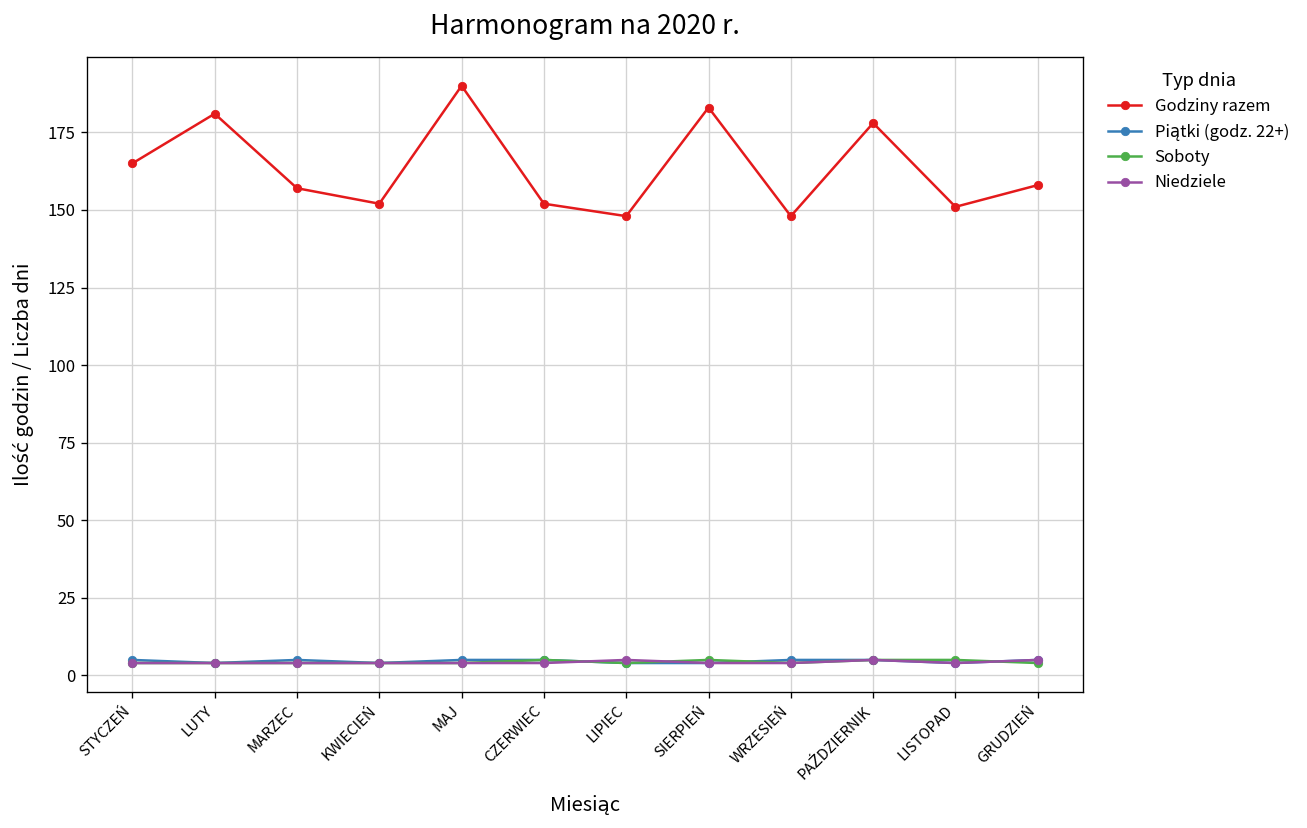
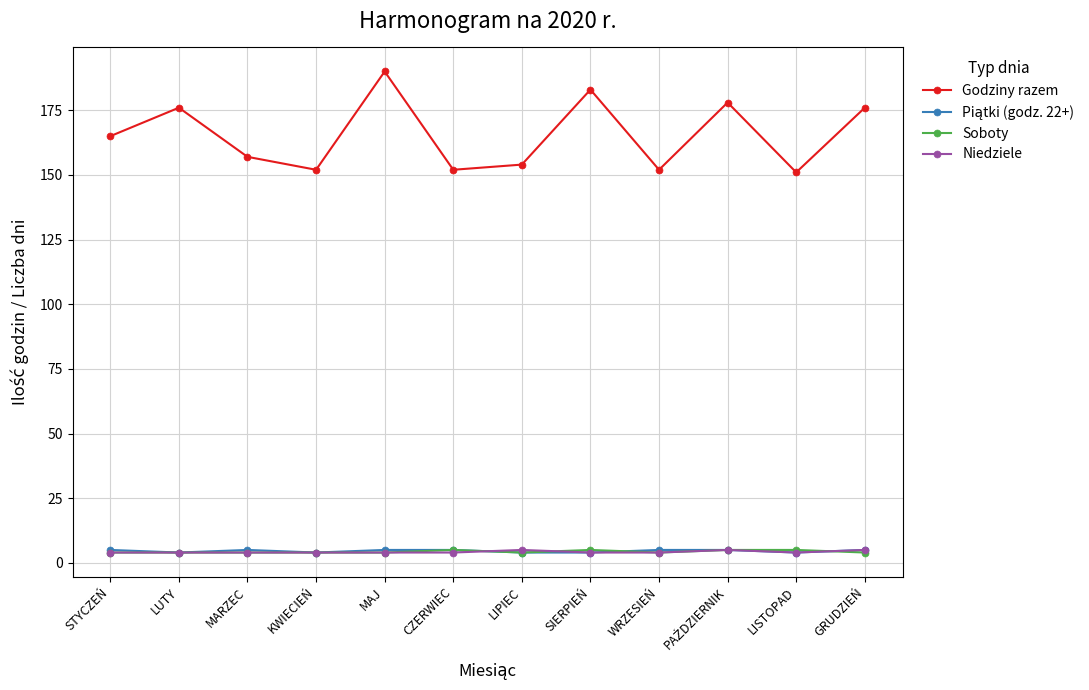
  {
    "Godziny razem": {
      "STYCZEŃ": 165,
-     "LUTY": 181,
+     "LUTY": 176,
      "MARZEC": 157,
      "KWIECIEŃ": 152,
      "MAJ": 190,
      "CZERWIEC": 152,
-     "LIPIEC": 148,
+     "LIPIEC": 154,
      "SIERPIEŃ": 183,
-     "WRZESIEŃ": 148,
+     "WRZESIEŃ": 152,
      "PAŹDZIERNIK": 178,
      "LISTOPAD": 151,
-     "GRUDZIEŃ": 158
+     "GRUDZIEŃ": 176
    },
    "Piątki (godz. 22+)": {
      "STYCZEŃ": 5,
      "MARZEC": 5,
      "MAJ": 5,
      "WRZESIEŃ": 5
    },
    "Soboty": {
      "SIERPIEŃ": 5,
      "LISTOPAD": 5,
      "GRUDZIEŃ": 4
    },
    "Niedziele": {
      "CZERWIEC": 4,
      "LIPIEC": 5
    }
  }
